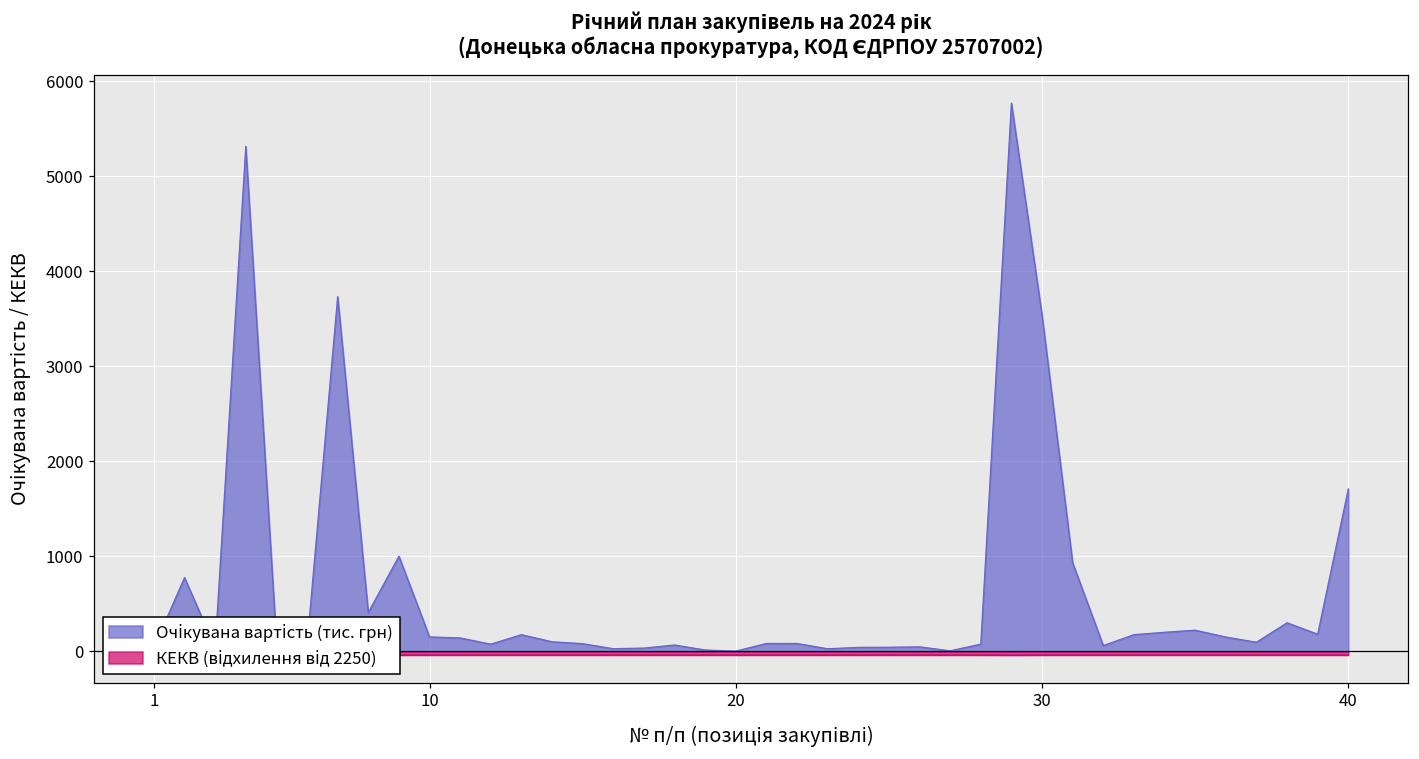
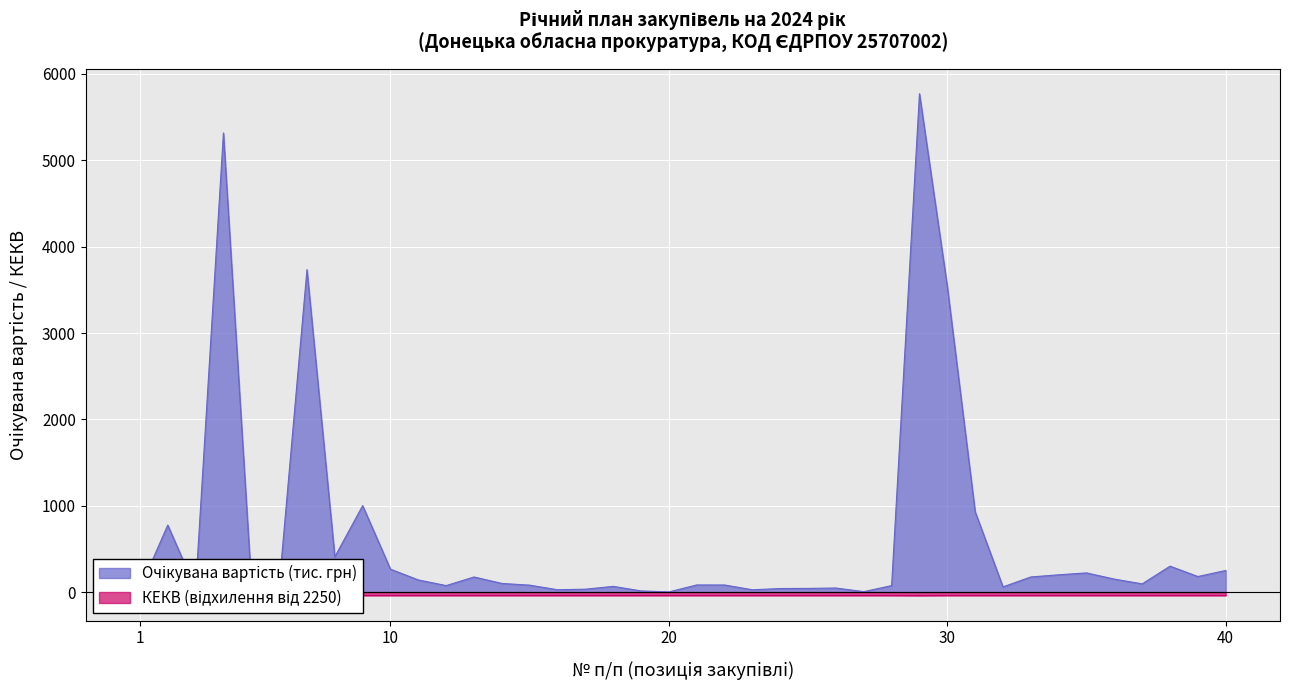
  {
    "Очікувана вартість (тис. грн)": {
-     "10": 200,
+     "10": 300,
      "30": 3500,
-     "40": 1700
+     "40": 300
    }
  }
